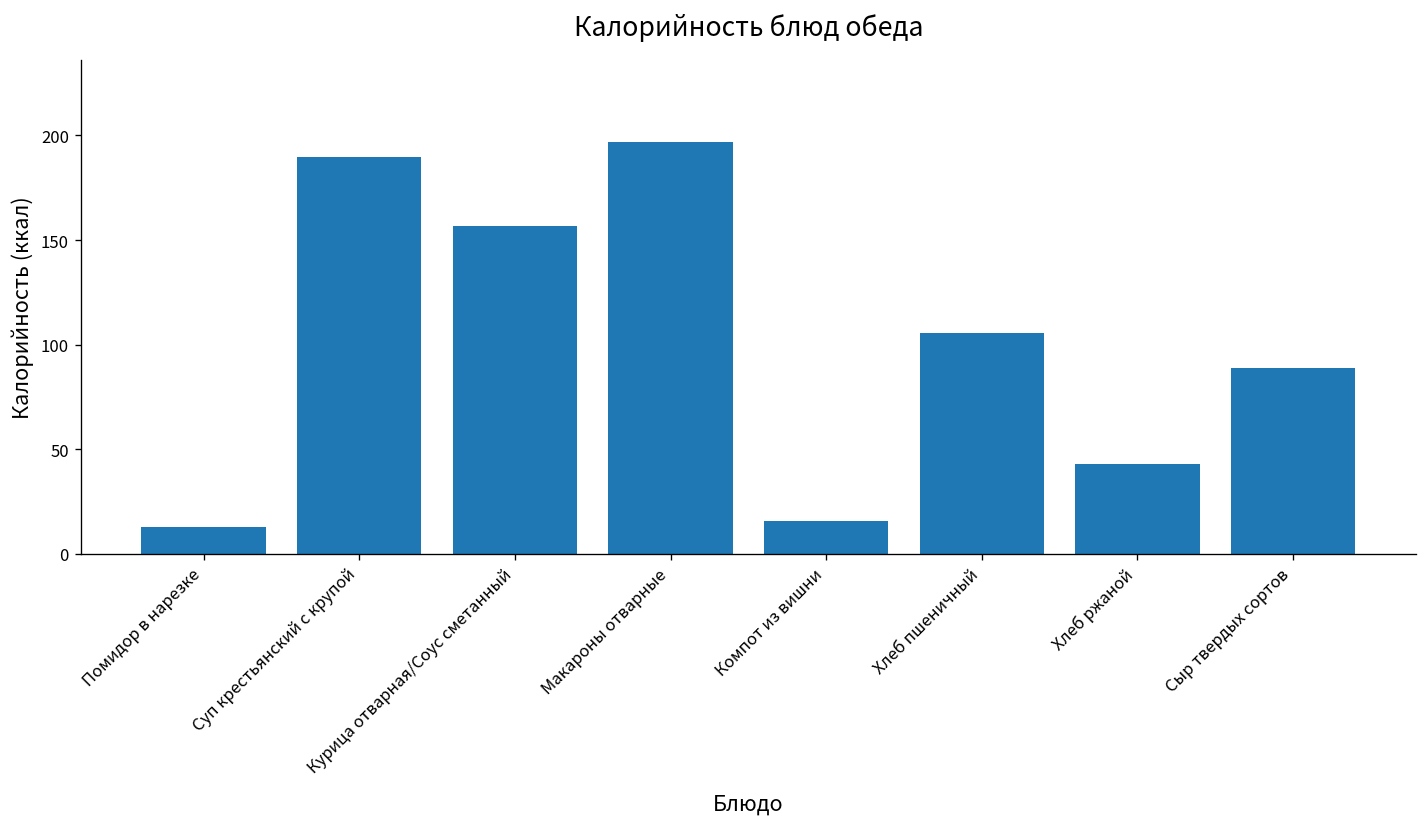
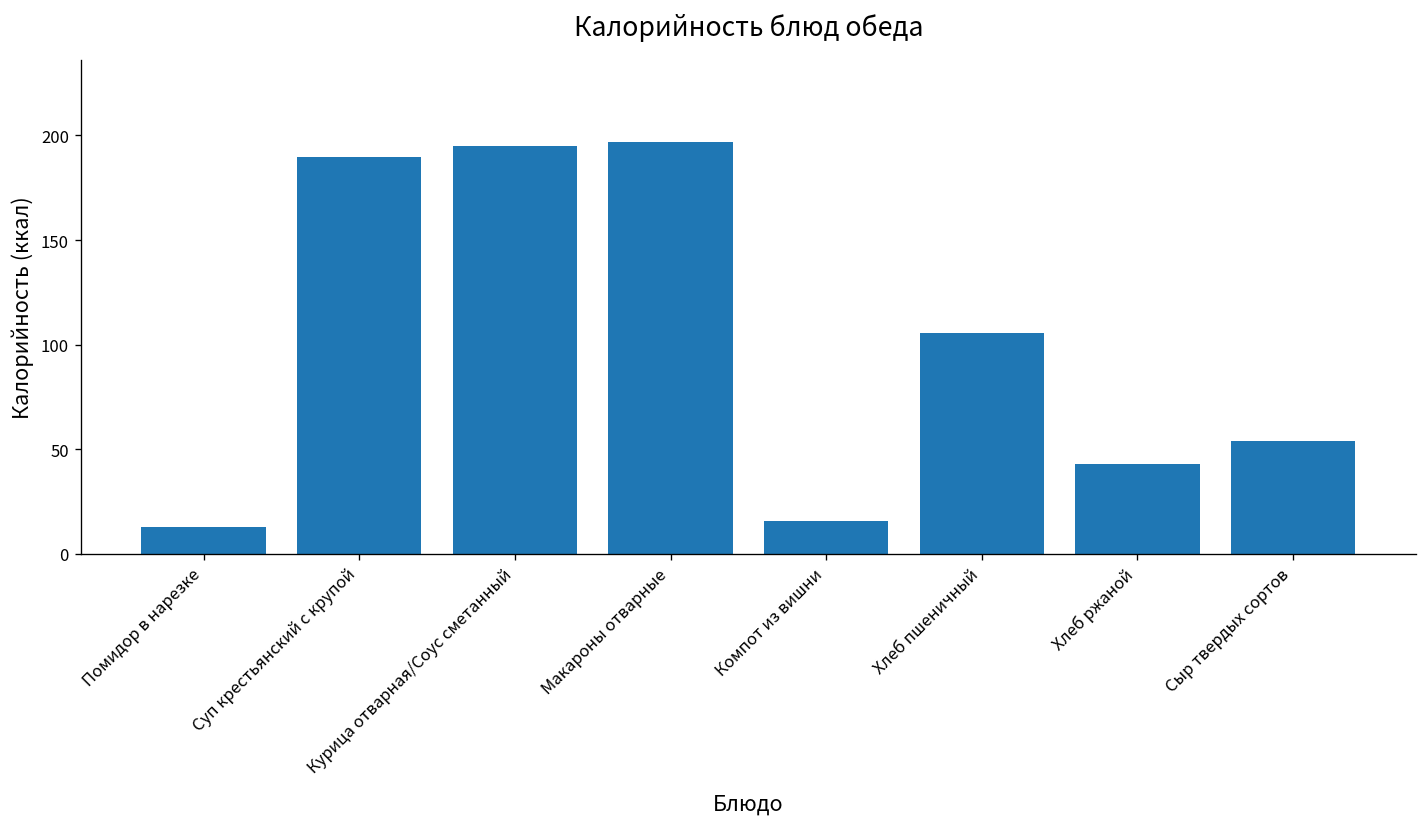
  {
    "Помидор в нарезке": 13,
    "Суп крестьянский с крупой": 190,
-   "Курица отварная/Соус сметанный": 157,
+   "Курица отварная/Соус сметанный": 195,
    "Макароны отварные": 197,
    "Компот из вишни": 16,
    "Хлеб пшеничный": 106,
    "Хлеб ржаной": 43,
-   "Сыр твердых сортов": 89
+   "Сыр твердых сортов": 54
  }
